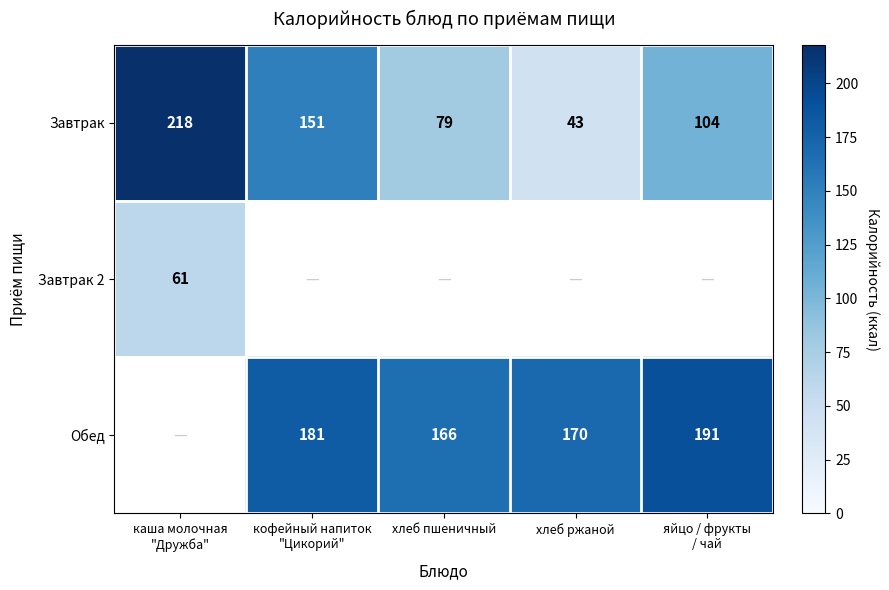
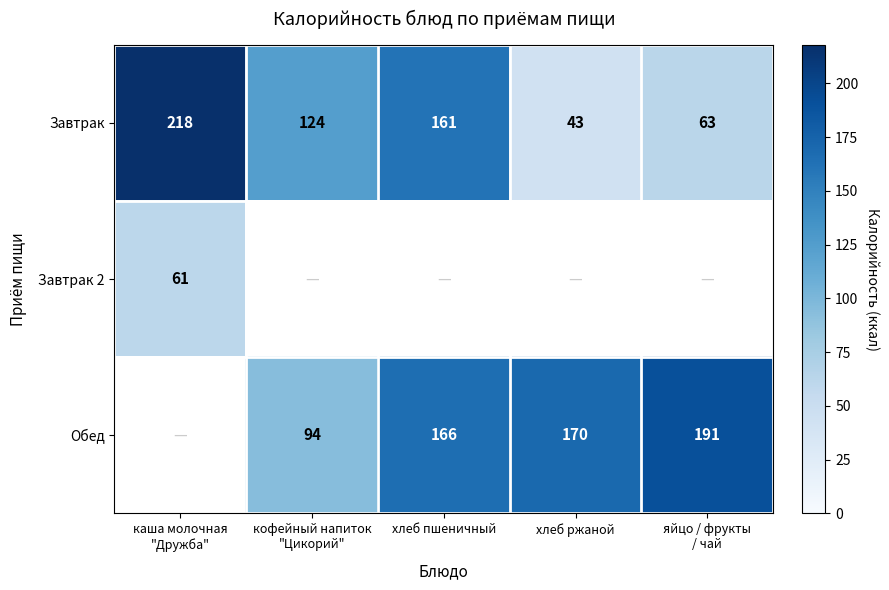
  {
    "Завтрак": {
      "каша молочная \"Дружба\"": 218,
-     "кофейный напиток \"Цикорий\"": 151,
-     "хлеб пшеничный": 79,
+     "кофейный напиток \"Цикорий\"": 124,
+     "хлеб пшеничный": 161,
      "хлеб ржаной": 43,
-     "яйцо / фрукты / чай": 104
+     "яйцо / фрукты / чай": 63
    },
    "Завтрак 2": {
      "каша молочная \"Дружба\"": 61
    },
    "Обед": {
-     "кофейный напиток \"Цикорий\"": 181,
+     "кофейный напиток \"Цикорий\"": 94,
      "хлеб пшеничный": 166,
      "хлеб ржаной": 170,
      "яйцо / фрукты / чай": 191
    }
  }
